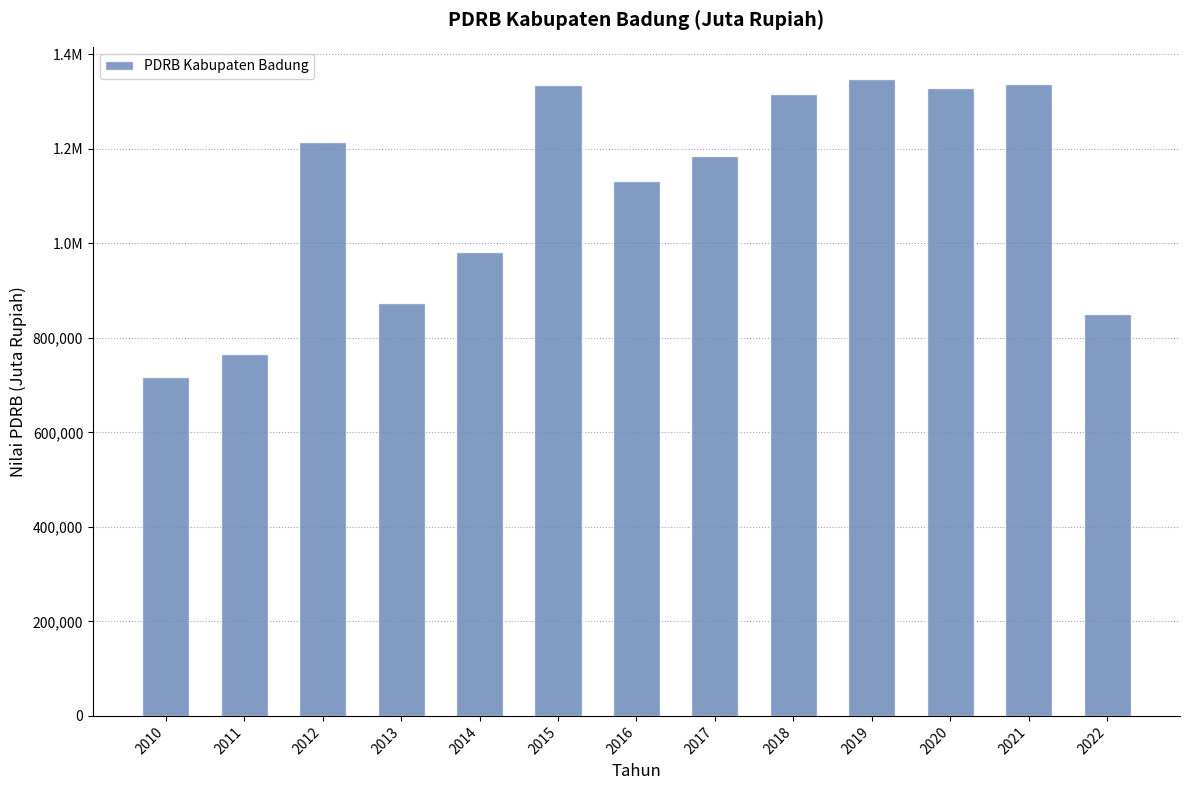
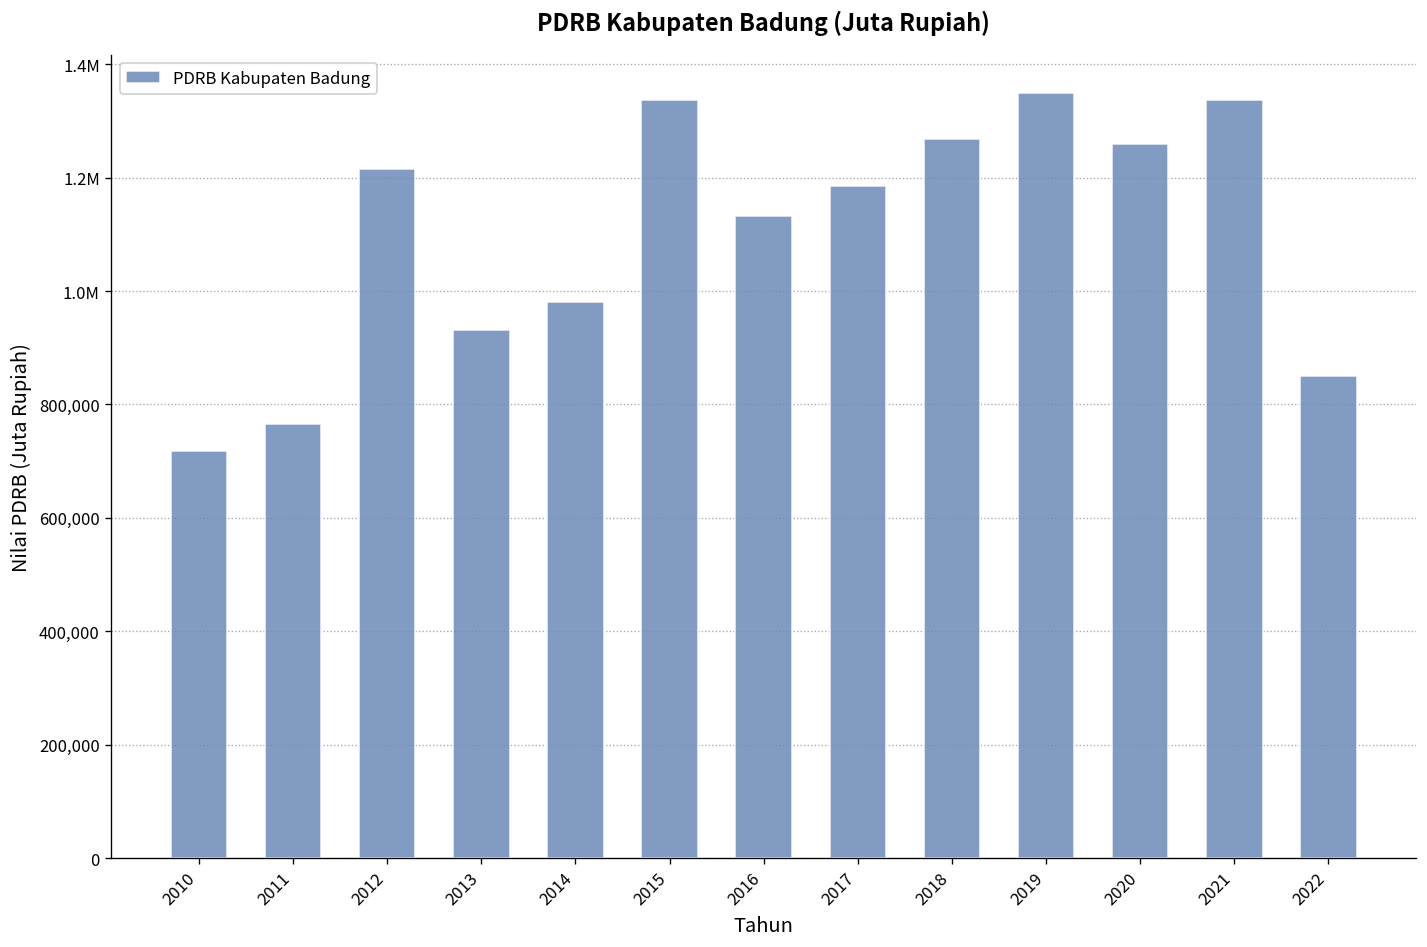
  {
    "2010": "720,000",
    "2011": "770,000",
    "2012": "1,210,000",
-   "2013": "870,000",
+   "2013": "930,000",
    "2014": "980,000",
    "2015": "1,340,000",
    "2016": "1,130,000",
    "2017": "1,190,000",
-   "2018": "1,320,000",
+   "2018": "1,270,000",
    "2019": "1,350,000",
-   "2020": "1,330,000",
+   "2020": "1,260,000",
    "2021": "1,340,000",
    "2022": "850,000"
  }
